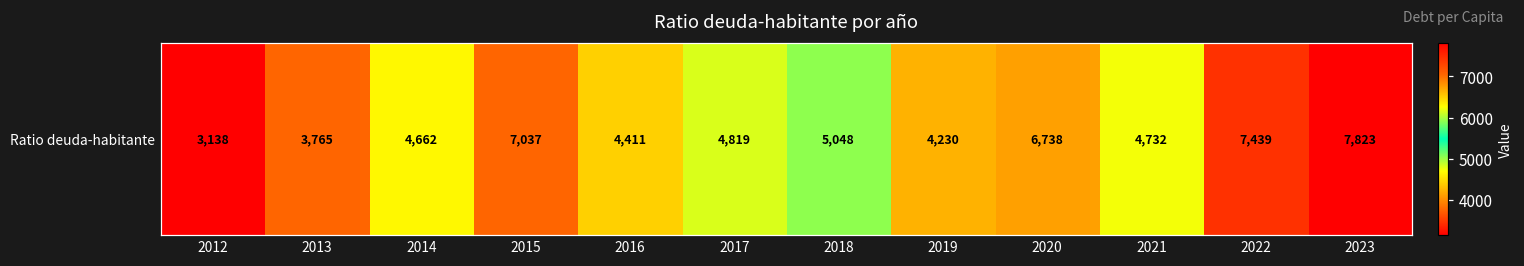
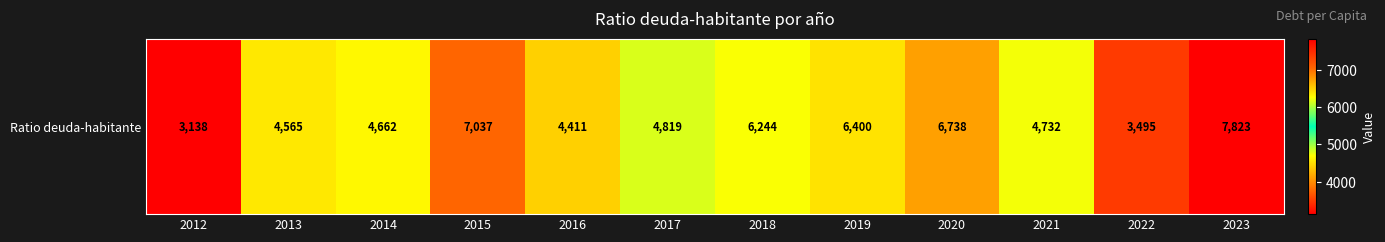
  {
    "Ratio deuda-habitante": {
      "2012": "3,138",
-     "2013": "3,765",
+     "2013": "4,565",
      "2014": "4,662",
      "2015": "7,037",
      "2016": "4,411",
      "2017": "4,819",
-     "2018": "5,048",
-     "2019": "4,230",
+     "2018": "6,244",
+     "2019": "6,400",
      "2020": "6,738",
      "2021": "4,732",
-     "2022": "7,439",
+     "2022": "3,495",
      "2023": "7,823"
    }
  }
